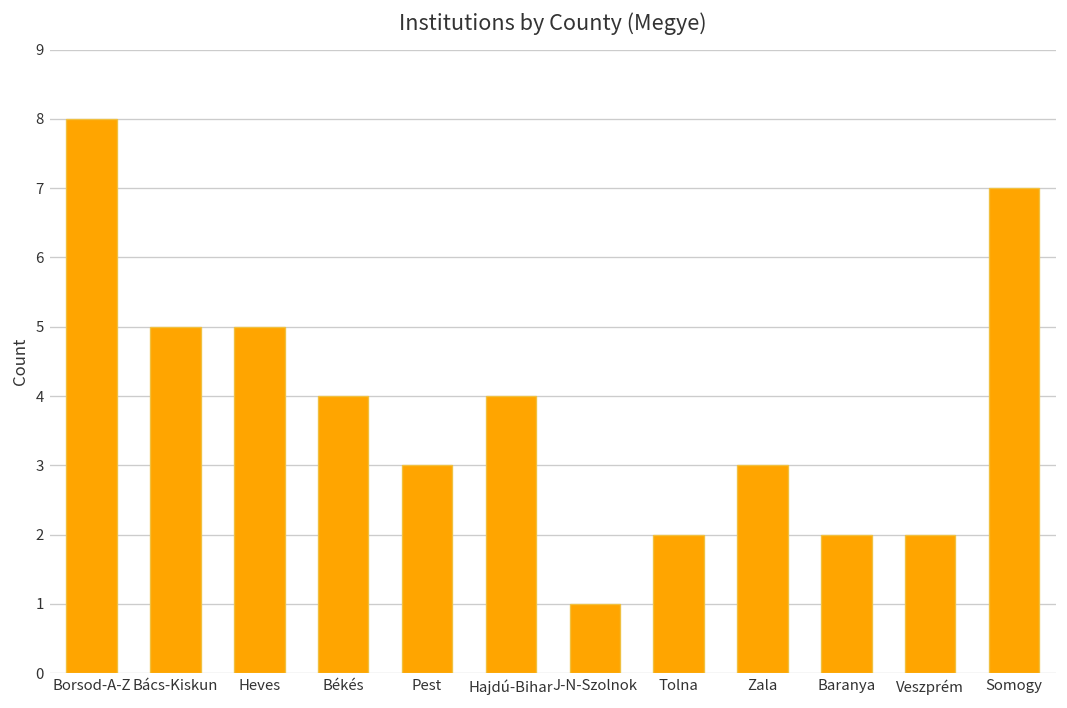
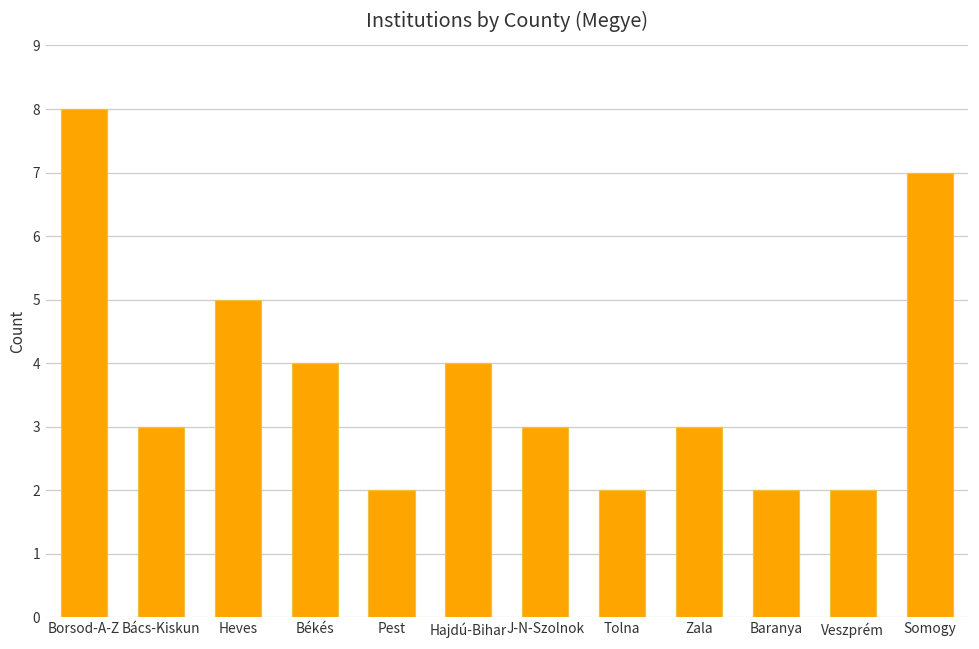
  {
    "Borsod-A-Z": 8,
-   "Bács-Kiskun": 5,
+   "Bács-Kiskun": 3,
    "Heves": 5,
    "Békés": 4,
-   "Pest": 3,
+   "Pest": 2,
    "Hajdú-Bihar": 4,
-   "J-N-Szolnok": 1,
+   "J-N-Szolnok": 3,
    "Tolna": 2,
    "Zala": 3,
    "Baranya": 2,
    "Veszprém": 2,
    "Somogy": 7
  }
